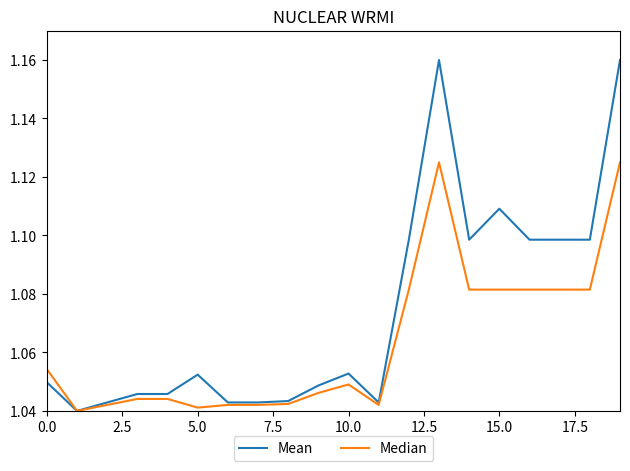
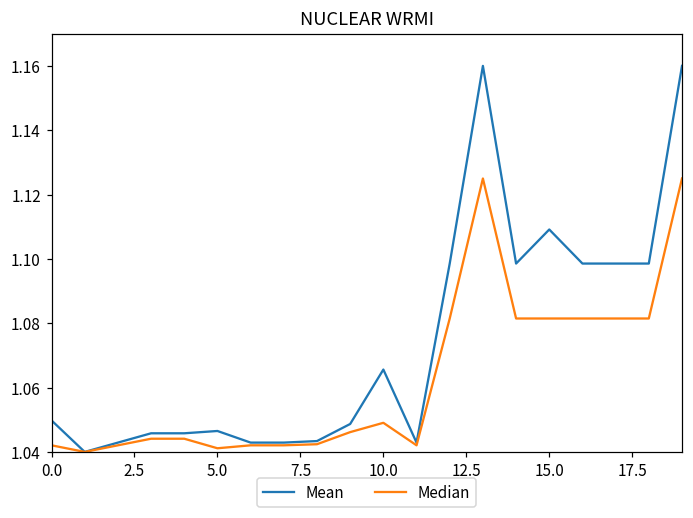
  {
    "Mean": {
      "0.0": 1.050,
-     "5.0": 1.052,
-     "10.0": 1.053,
+     "5.0": 1.047,
+     "10.0": 1.066,
      "15.0": 1.109
    },
    "Median": {
-     "0.0": 1.054,
+     "0.0": 1.042,
      "5.0": 1.041,
      "10.0": 1.049,
      "15.0": 1.081
    }
  }
